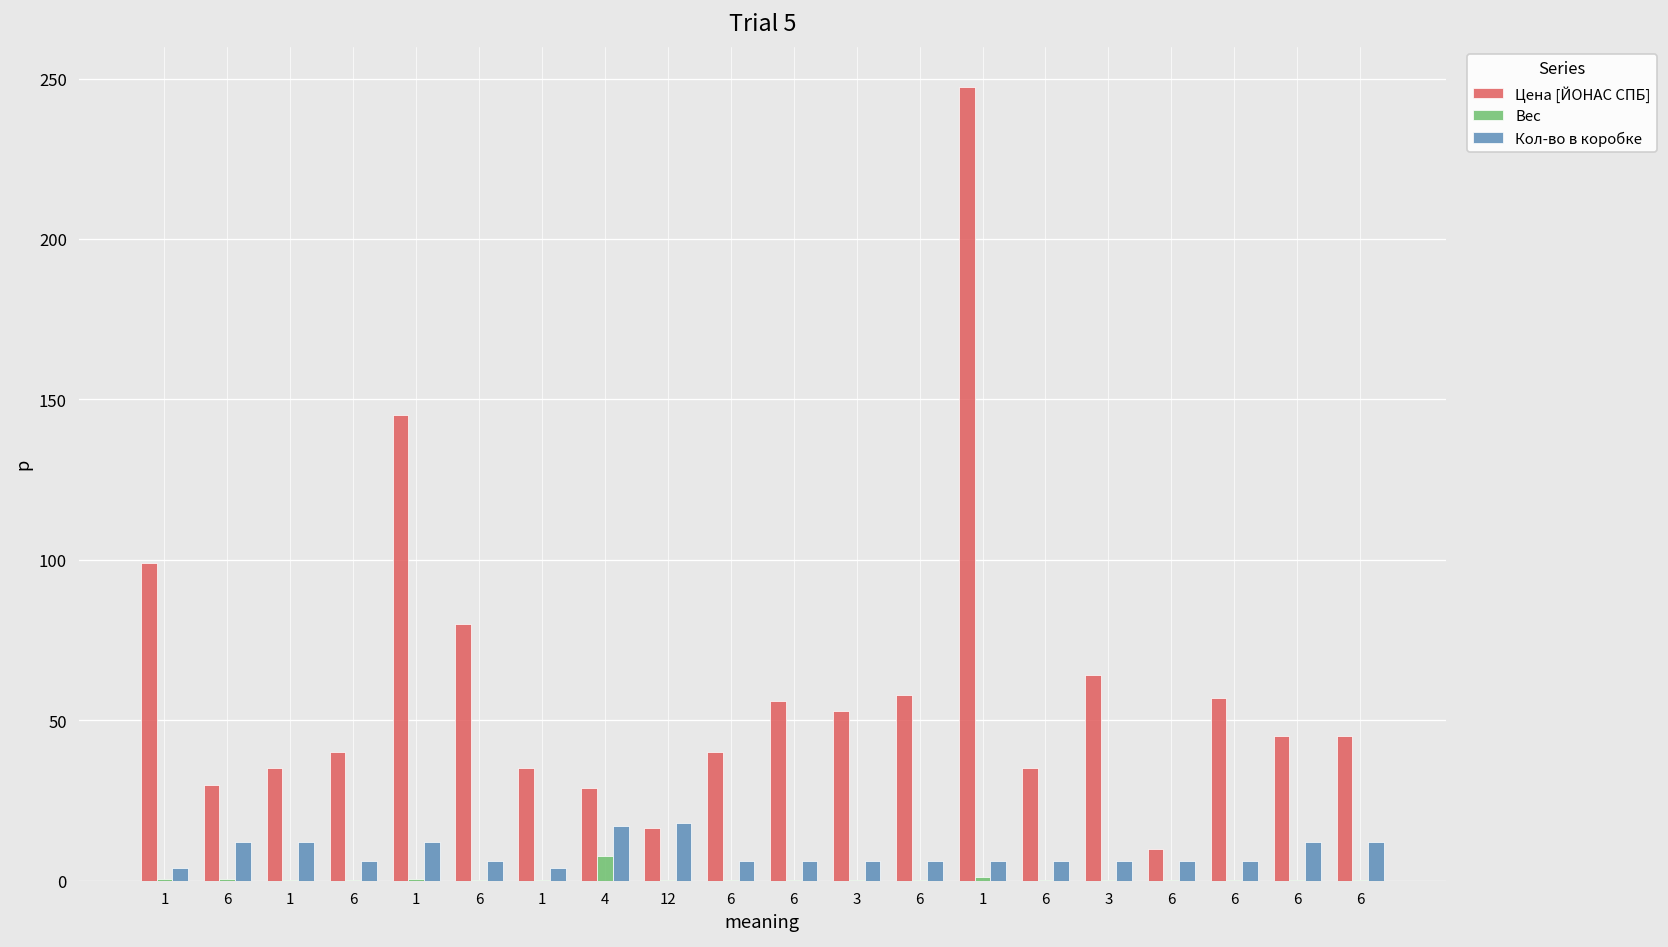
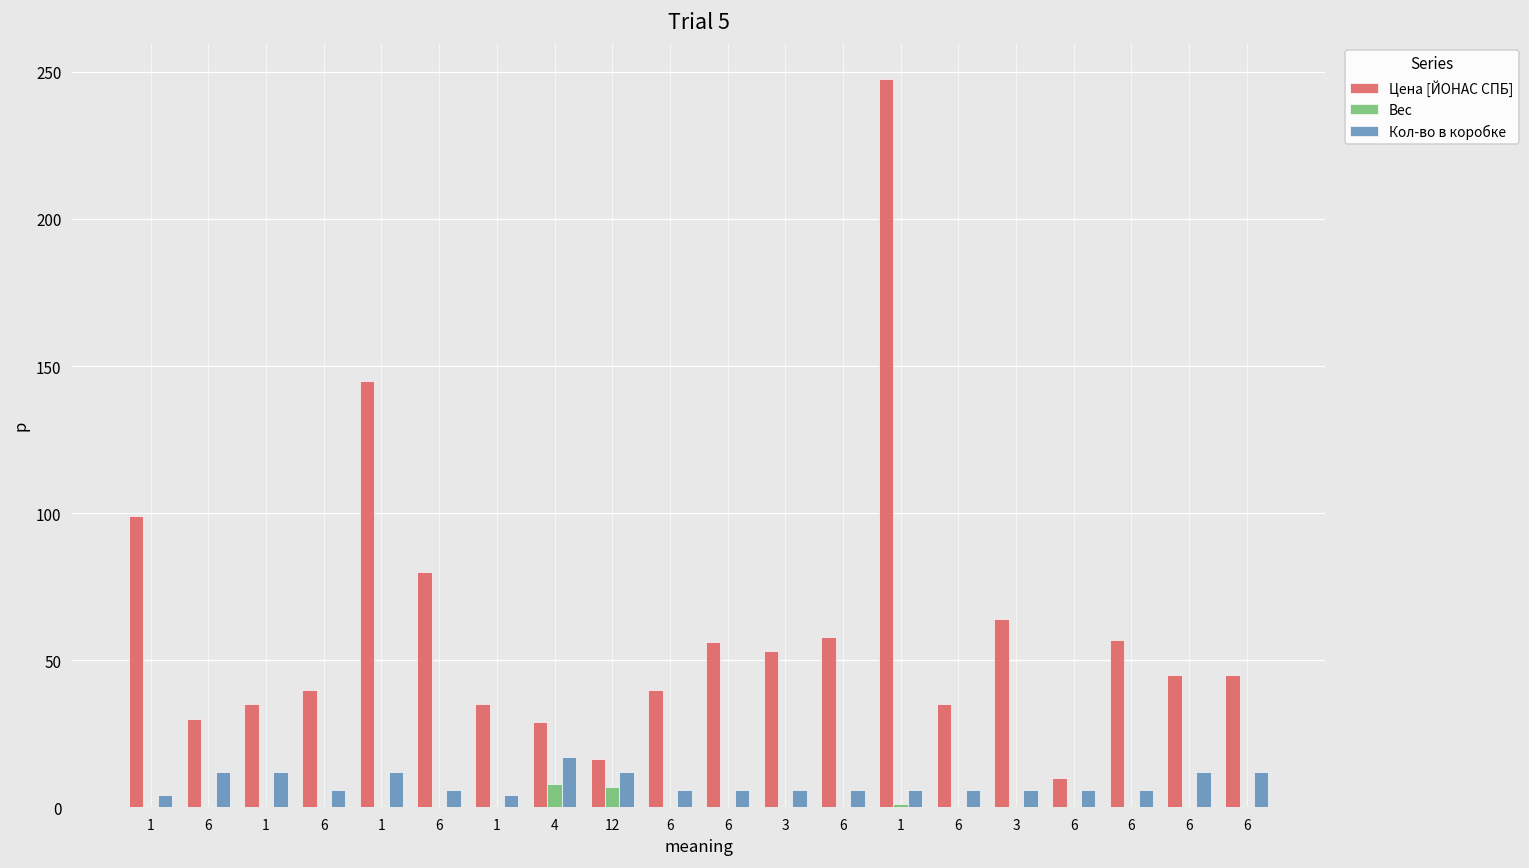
  {
    "Цена [ЙОНАС СПБ]": {
      "4": 29,
      "12": 17
    },
    "Вес": {
      "4": 8,
-     "12": 0
+     "12": 7
    },
    "Кол-во в коробке": {
      "4": 17,
-     "12": 18
+     "12": 12
    }
  }
